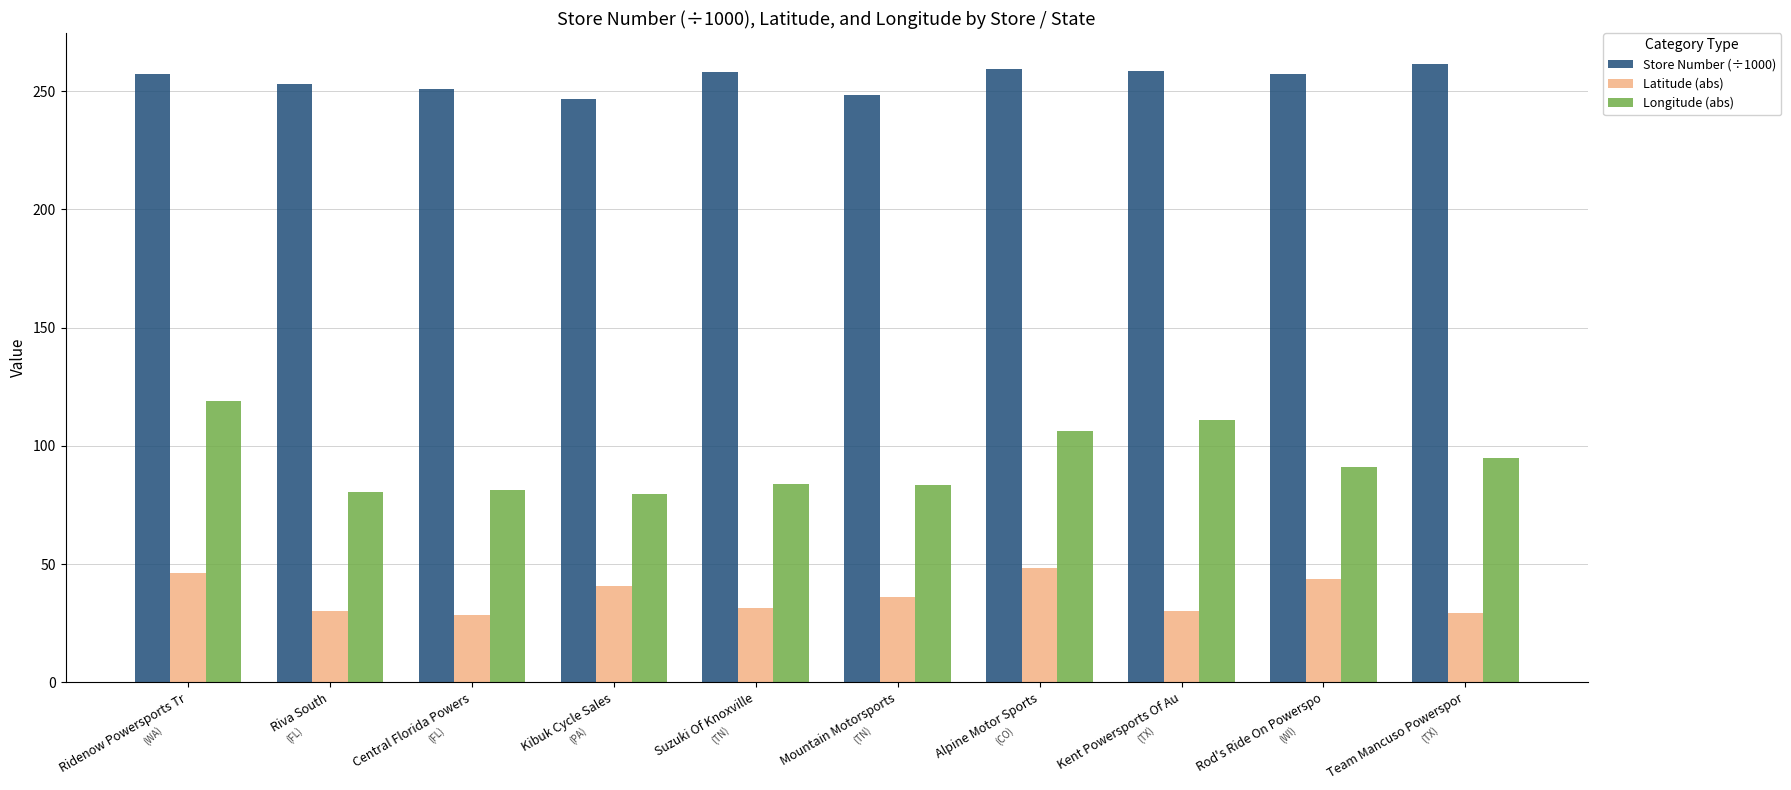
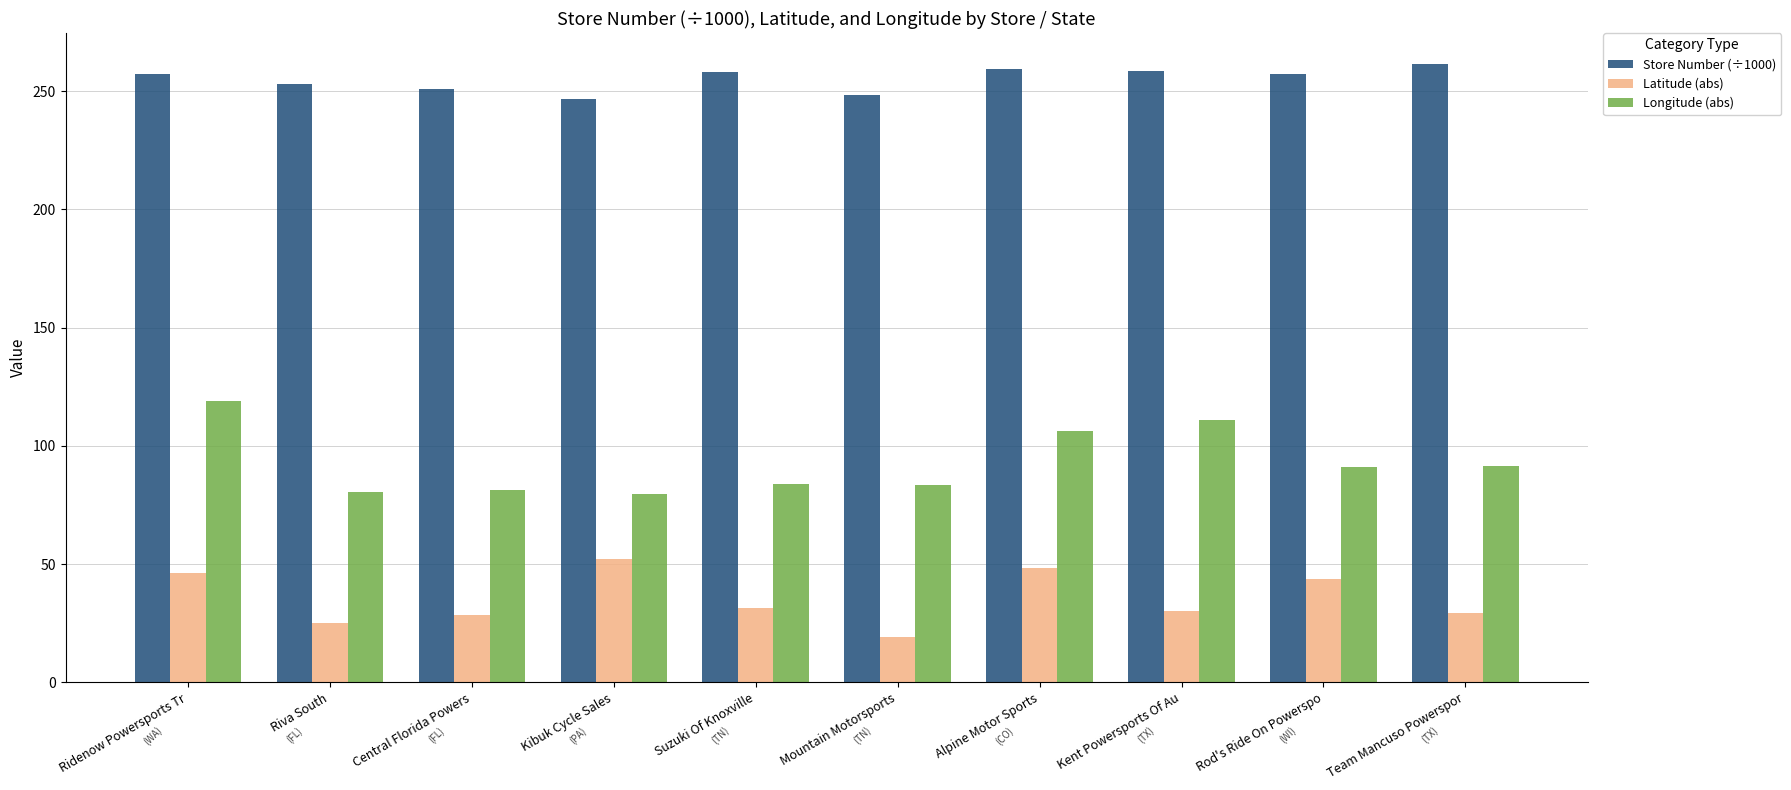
  {
    "Store Number (÷1000)": {
      "Ridenow Powersports Tr": 257,
      "Riva South": 253,
      "Central Florida Powers": 251,
      "Kibuk Cycle Sales": 247,
      "Suzuki Of Knoxville": 258,
      "Mountain Motorsports": 248,
      "Alpine Motor Sports": 259,
      "Kent Powersports Of Au": 259,
      "Rod's Ride On Powerspo": 257,
      "Team Mancuso Powerspor": 262
    },
    "Latitude (abs)": {
      "Ridenow Powersports Tr": 46,
-     "Riva South": 30,
+     "Riva South": 25,
      "Central Florida Powers": 28,
-     "Kibuk Cycle Sales": 41,
+     "Kibuk Cycle Sales": 52,
      "Suzuki Of Knoxville": 32,
-     "Mountain Motorsports": 36,
+     "Mountain Motorsports": 19,
      "Alpine Motor Sports": 48,
      "Kent Powersports Of Au": 30,
      "Rod's Ride On Powerspo": 44,
      "Team Mancuso Powerspor": 29
    },
    "Longitude (abs)": {
      "Ridenow Powersports Tr": 119,
      "Riva South": 80,
      "Central Florida Powers": 81,
      "Kibuk Cycle Sales": 80,
      "Suzuki Of Knoxville": 84,
      "Mountain Motorsports": 84,
      "Alpine Motor Sports": 106,
      "Kent Powersports Of Au": 111,
      "Rod's Ride On Powerspo": 91,
-     "Team Mancuso Powerspor": 95
+     "Team Mancuso Powerspor": 92
    }
  }
